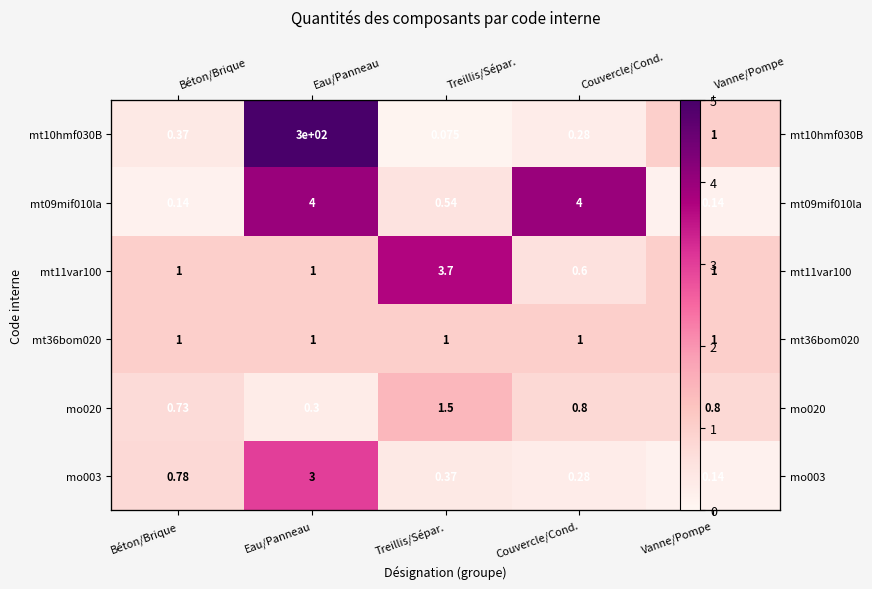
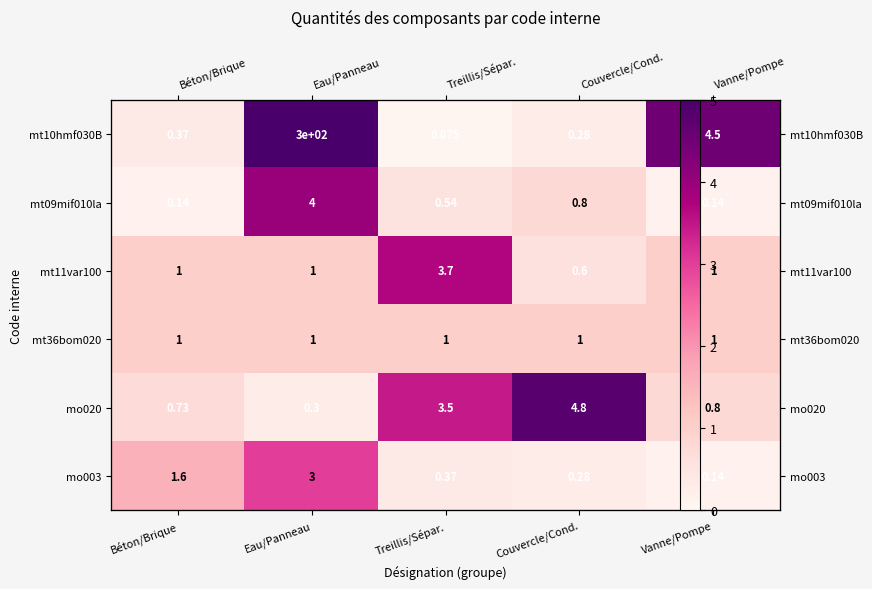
  {
    "mt10hmf030B": {
      "Eau/Panneau": "3e+02",
-     "Vanne/Pompe": "1"
+     "Vanne/Pompe": "4.5"
    },
    "mt09mif010la": {
      "Eau/Panneau": "4",
-     "Couvercle/Cond.": "4"
+     "Couvercle/Cond.": "0.8"
    },
    "mt11var100": {
      "Béton/Brique": "1",
      "Eau/Panneau": "1",
      "Treillis/Sépar.": "3.7",
      "Vanne/Pompe": "1"
    },
    "mt36bom020": {
      "Béton/Brique": "1",
      "Eau/Panneau": "1",
      "Treillis/Sépar.": "1",
      "Couvercle/Cond.": "1",
      "Vanne/Pompe": "1"
    },
    "mo020": {
-     "Treillis/Sépar.": "1.5",
-     "Couvercle/Cond.": "0.8",
+     "Treillis/Sépar.": "3.5",
+     "Couvercle/Cond.": "4.8",
      "Vanne/Pompe": "0.8"
    },
    "mo003": {
-     "Béton/Brique": "0.78",
+     "Béton/Brique": "1.6",
      "Eau/Panneau": "3"
    }
  }
